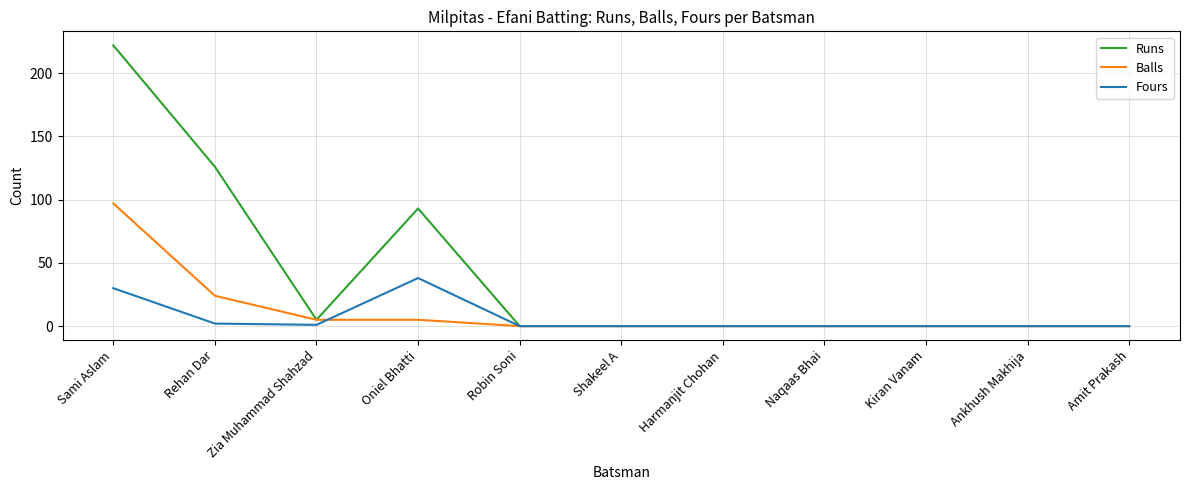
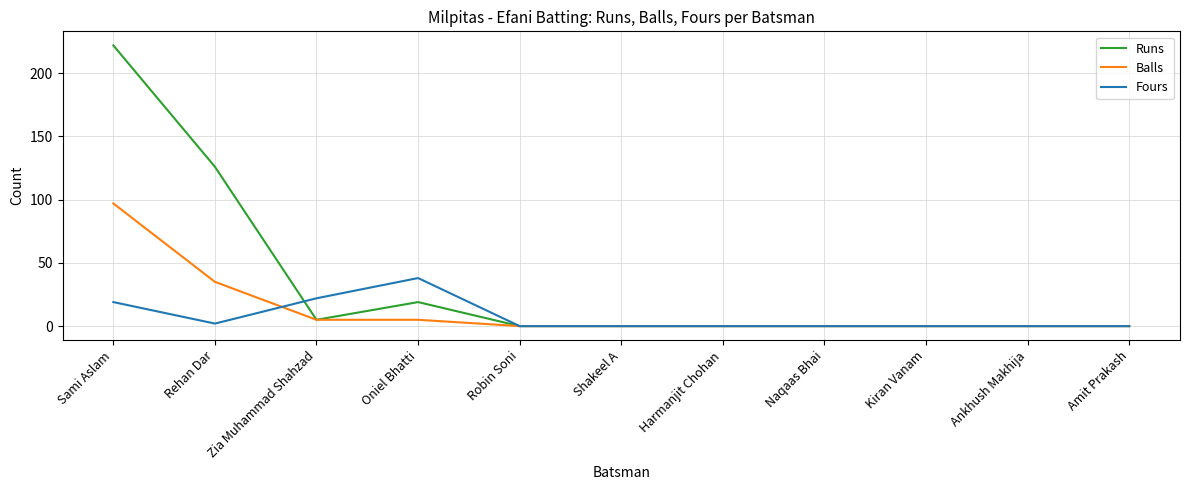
  {
    "Runs": {
      "Sami Aslam": 222,
      "Rehan Dar": 126,
-     "Oniel Bhatti": 93
+     "Oniel Bhatti": 19
    },
    "Balls": {
      "Sami Aslam": 97,
-     "Rehan Dar": 24,
+     "Rehan Dar": 35,
      "Oniel Bhatti": 5
    },
    "Fours": {
-     "Sami Aslam": 30,
+     "Sami Aslam": 19,
      "Rehan Dar": 2,
-     "Zia Muhammad Shahzad": 1,
+     "Zia Muhammad Shahzad": 22,
      "Oniel Bhatti": 38
    }
  }
